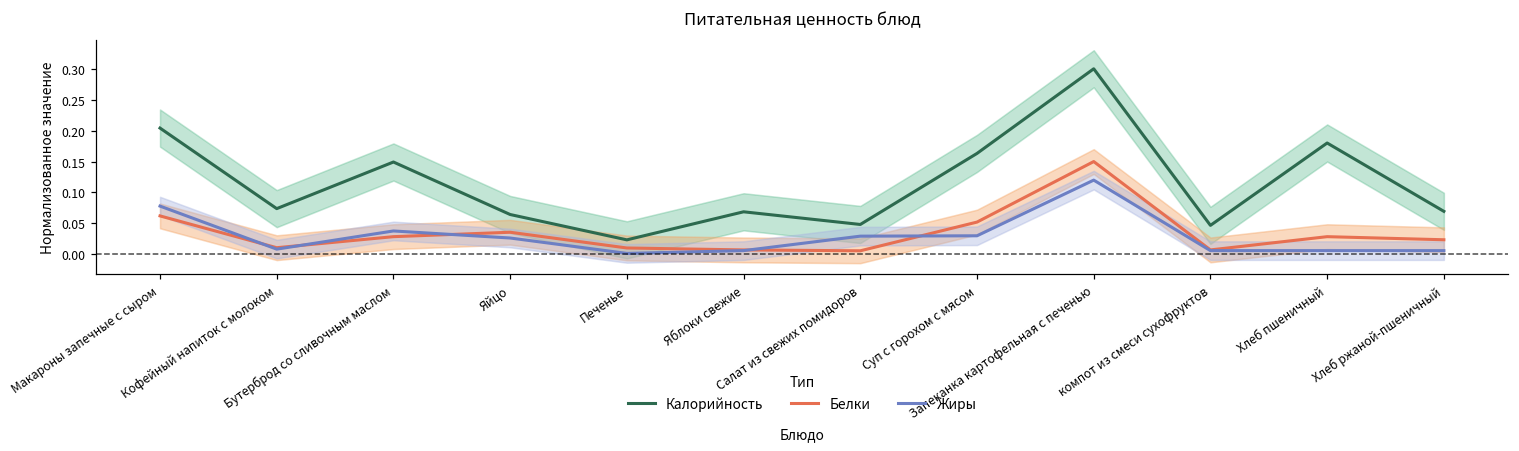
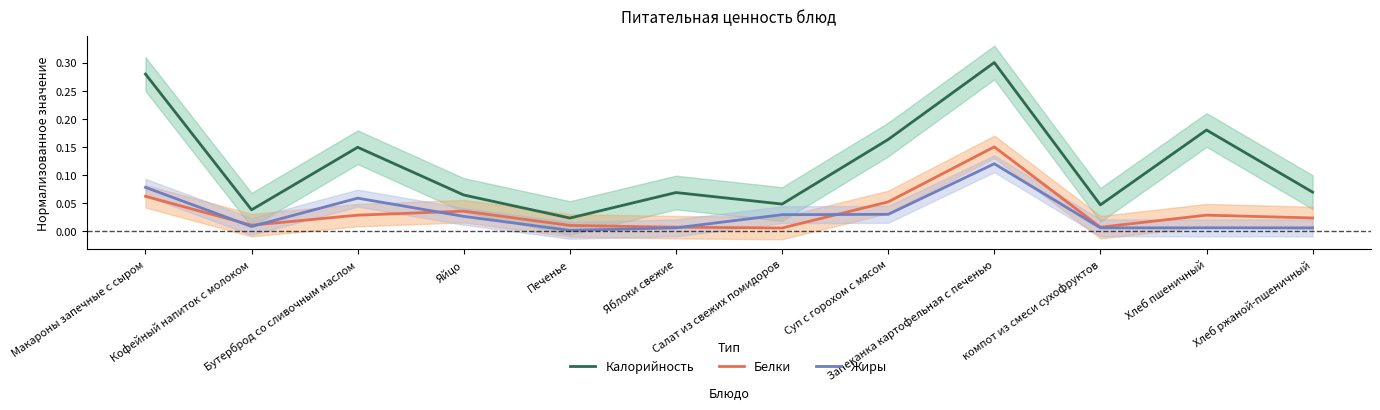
  {
    "Калорийность": {
-     "Макароны запечные с сыром": 0.20,
-     "Кофейный напиток с молоком": 0.07,
+     "Макароны запечные с сыром": 0.28,
+     "Кофейный напиток с молоком": 0.04,
      "Бутерброд со сливочным маслом": 0.15,
      "Яйцо": 0.06,
      "Печенье": 0.02,
      "Яблоки свежие": 0.07,
      "Суп с горохом с мясом": 0.16,
      "Запеканка картофельная с печенью": 0.30,
      "компот из смеси сухофруктов": 0.05,
      "Хлеб пшеничный": 0.18,
      "Хлеб ржаной-пшеничный": 0.07
    },
    "Жиры": {
-     "Бутерброд со сливочным маслом": 0.04,
+     "Бутерброд со сливочным маслом": 0.06,
      "Яйцо": 0.03,
      "Печенье": 0.00,
      "Суп с горохом с мясом": 0.03,
      "Запеканка картофельная с печенью": 0.12,
      "Хлеб пшеничный": 0.01,
      "Хлеб ржаной-пшеничный": 0.01
    }
  }
